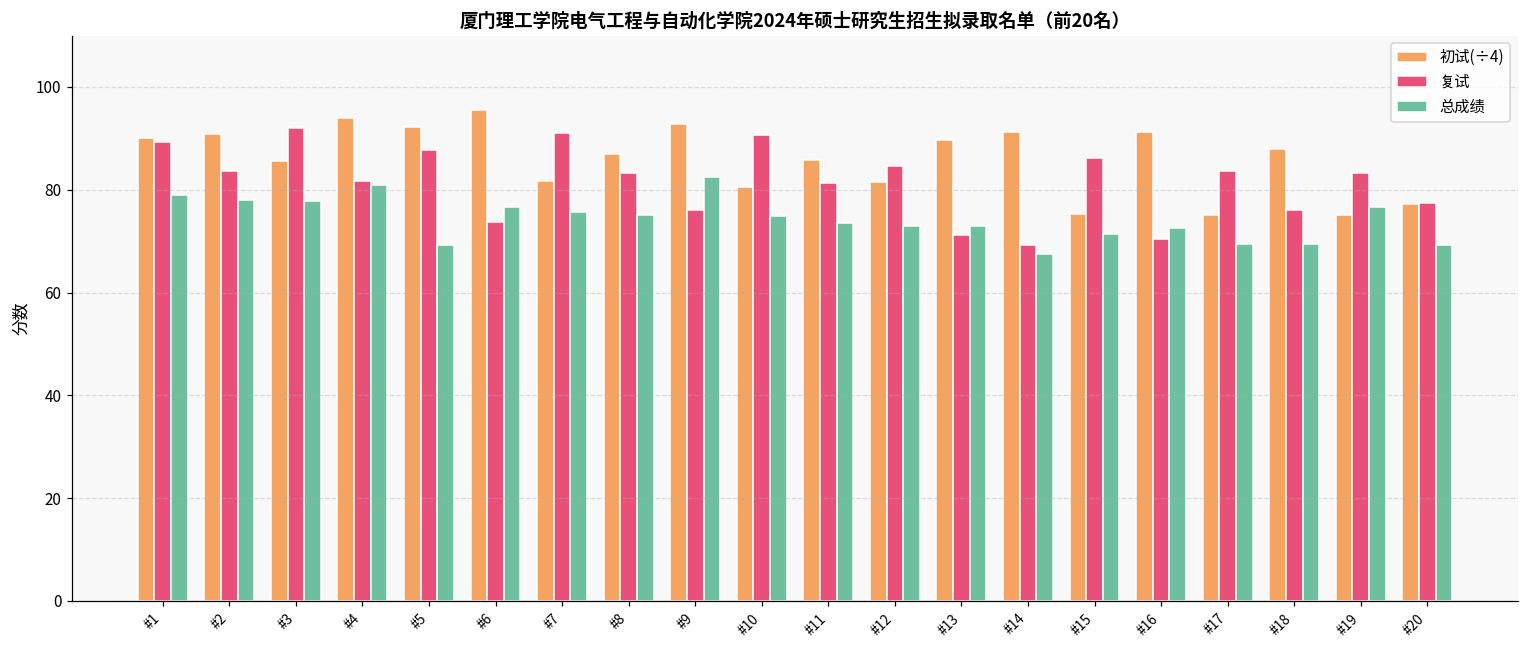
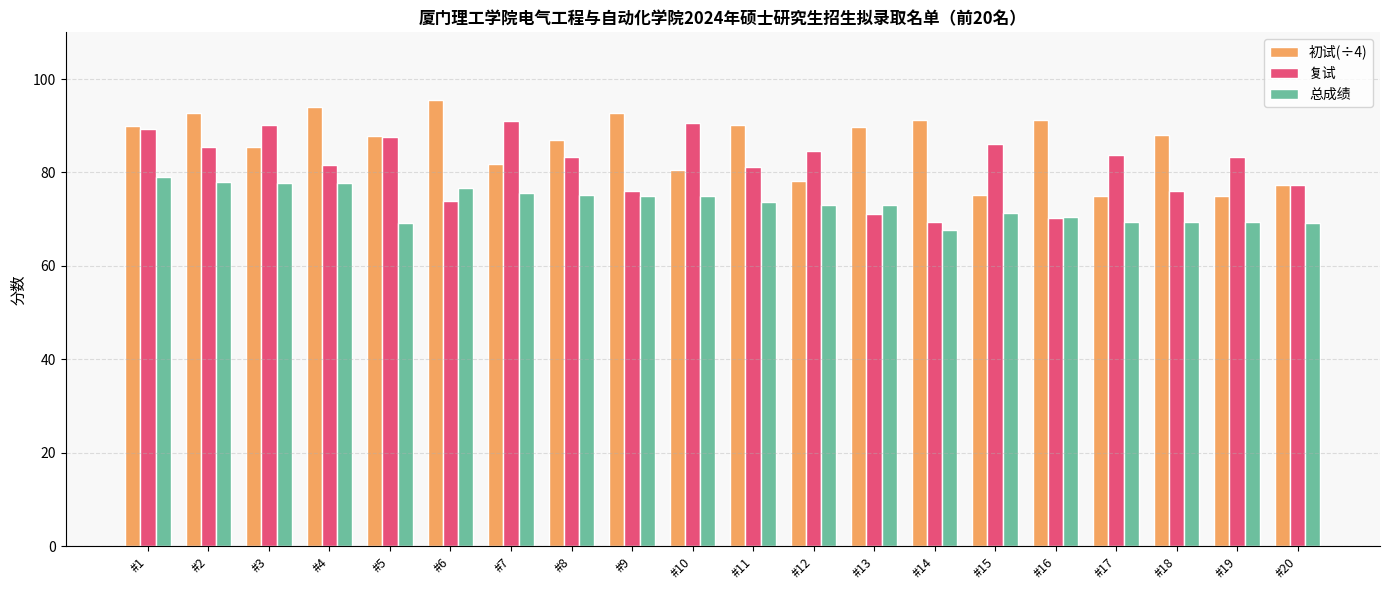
  {
    "初试(÷4)": {
      "#1": 90,
-     "#2": 91,
+     "#2": 93,
      "#3": 86,
      "#4": 94,
-     "#5": 92,
+     "#5": 88,
      "#6": 96,
      "#7": 82,
      "#8": 87,
      "#9": 93,
      "#10": 81,
-     "#11": 86,
-     "#12": 82,
+     "#11": 90,
+     "#12": 78,
      "#13": 90,
      "#14": 91,
      "#15": 75,
      "#16": 91,
      "#17": 75,
      "#18": 88,
      "#19": 75,
      "#20": 77
    },
    "复试": {
      "#1": 89,
-     "#2": 84,
-     "#3": 92,
+     "#2": 85,
+     "#3": 90,
      "#4": 82,
      "#5": 88,
      "#6": 74,
      "#7": 91,
      "#8": 83,
      "#9": 76,
      "#10": 91,
      "#11": 81,
      "#12": 85,
      "#13": 71,
      "#14": 69,
      "#15": 86,
      "#16": 70,
      "#17": 84,
      "#18": 76,
      "#19": 83,
      "#20": 77
    },
    "总成绩": {
      "#1": 79,
      "#2": 78,
      "#3": 78,
-     "#4": 81,
+     "#4": 78,
      "#5": 69,
      "#6": 77,
      "#7": 76,
      "#8": 75,
-     "#9": 82,
+     "#9": 75,
      "#10": 75,
      "#11": 74,
      "#12": 73,
      "#13": 73,
      "#14": 68,
      "#15": 71,
-     "#16": 73,
+     "#16": 70,
      "#17": 69,
      "#18": 69,
-     "#19": 77,
+     "#19": 69,
      "#20": 69
    }
  }
